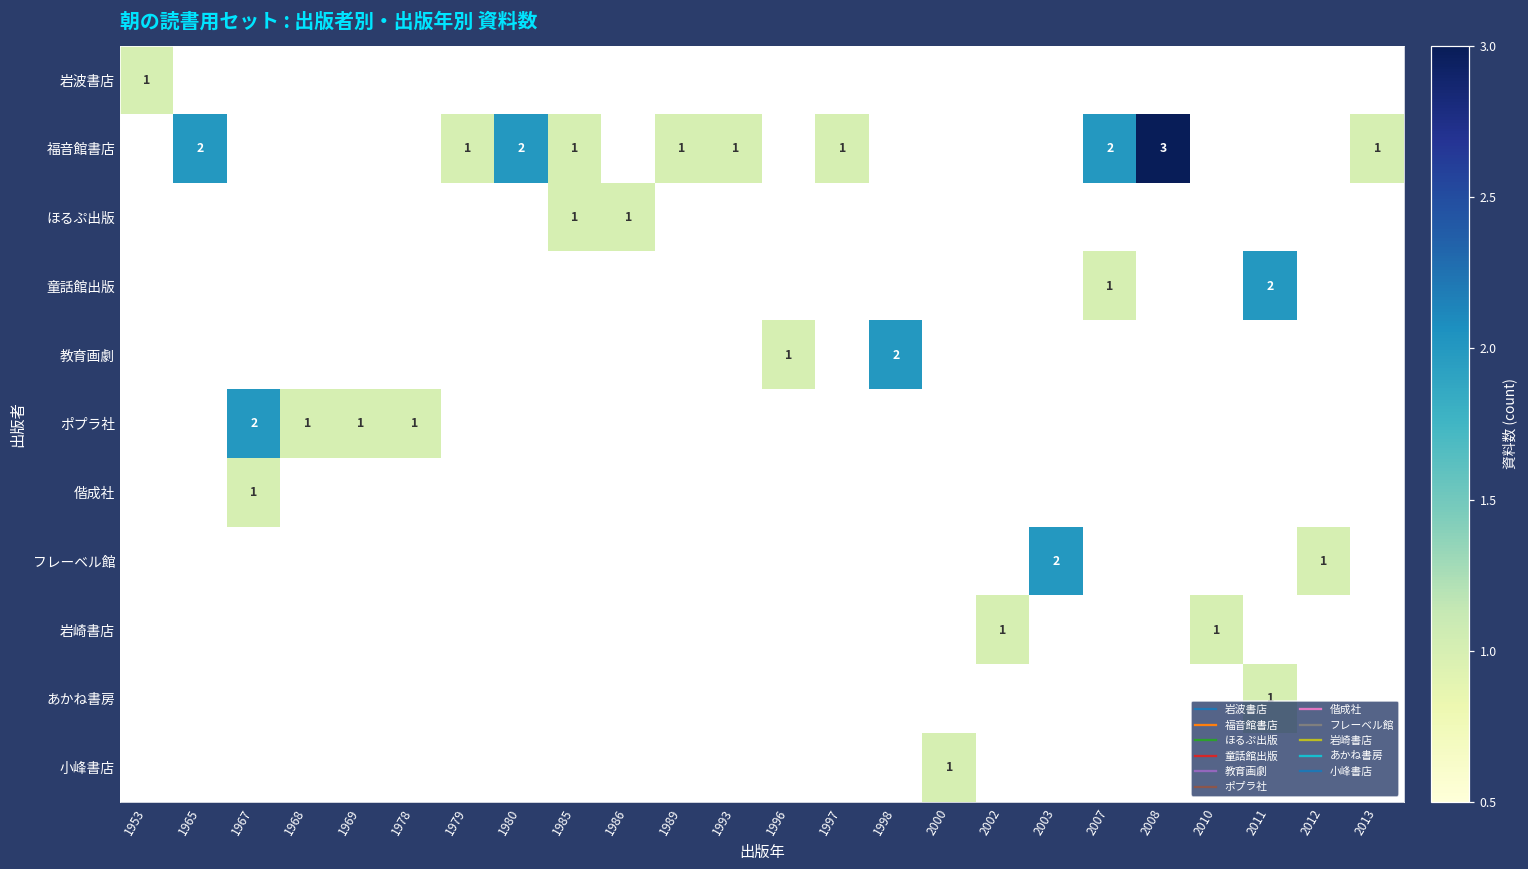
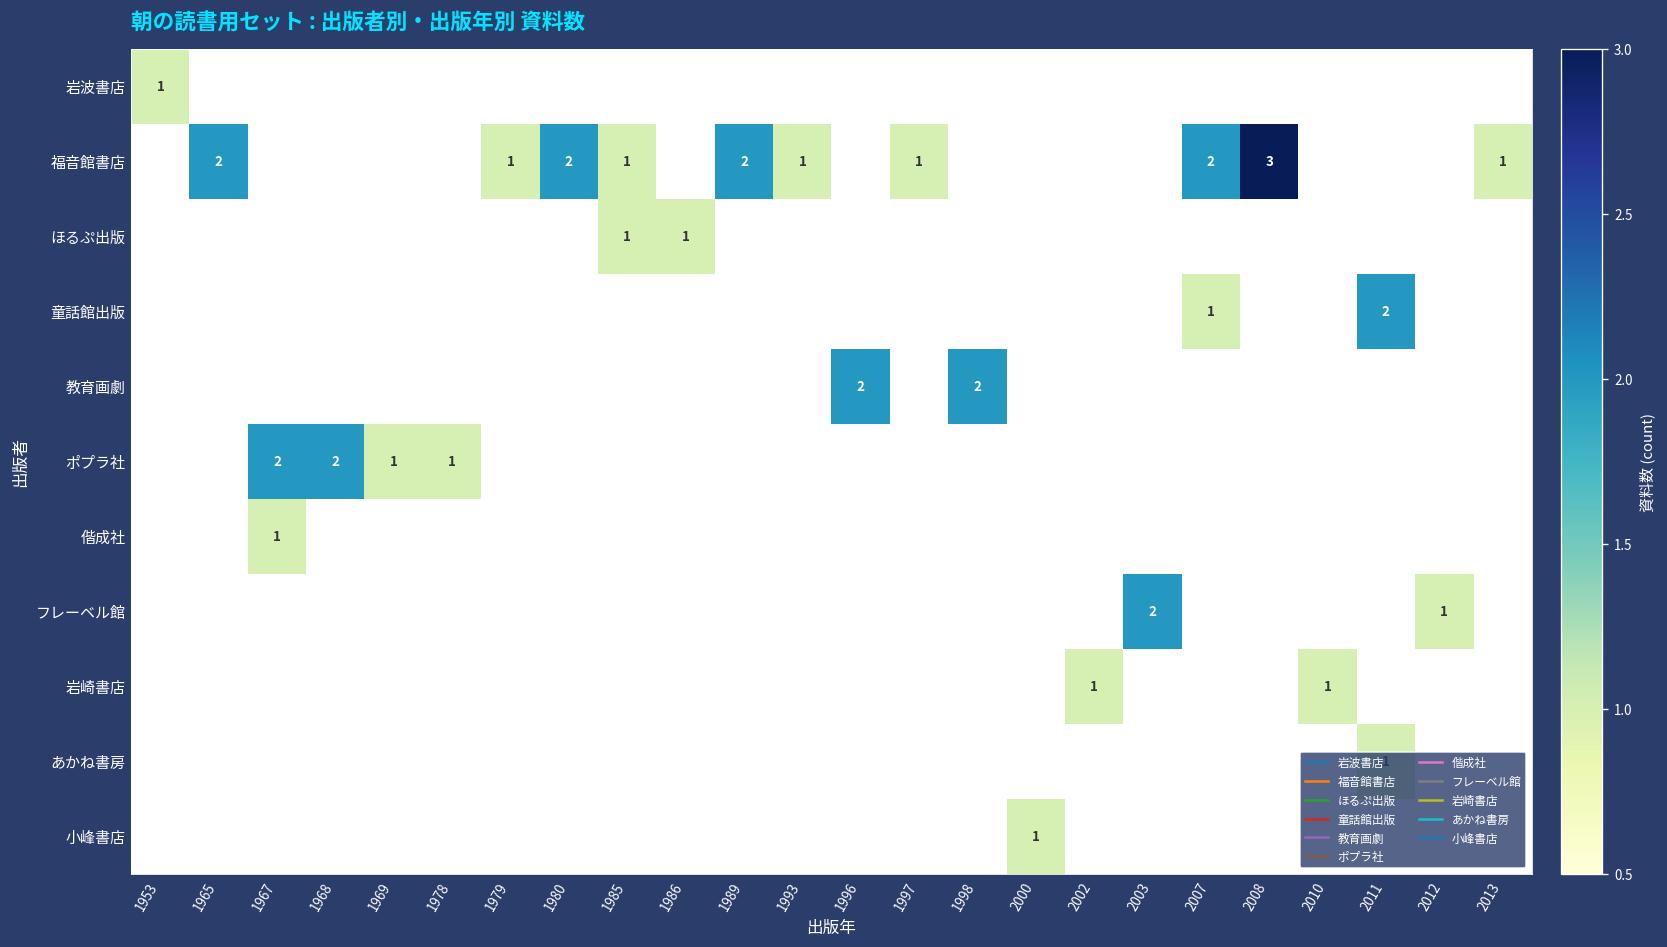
  {
    "岩波書店": {
      "1953": 1
    },
    "福音館書店": {
      "1965": 2,
      "1979": 1,
      "1980": 2,
      "1985": 1,
-     "1989": 1,
+     "1989": 2,
      "1993": 1,
      "1997": 1,
      "2007": 2,
      "2008": 3,
      "2013": 1
    },
    "ほるぷ出版": {
      "1985": 1,
      "1986": 1
    },
    "童話館出版": {
      "2007": 1,
      "2011": 2
    },
    "教育画劇": {
-     "1996": 1,
+     "1996": 2,
      "1998": 2
    },
    "ポプラ社": {
      "1967": 2,
-     "1968": 1,
+     "1968": 2,
      "1969": 1,
      "1978": 1
    },
    "偕成社": {
      "1967": 1
    },
    "フレーベル館": {
      "2003": 2,
      "2012": 1
    },
    "岩崎書店": {
      "2002": 1,
      "2010": 1
    },
    "小峰書店": {
      "2000": 1
    }
  }
